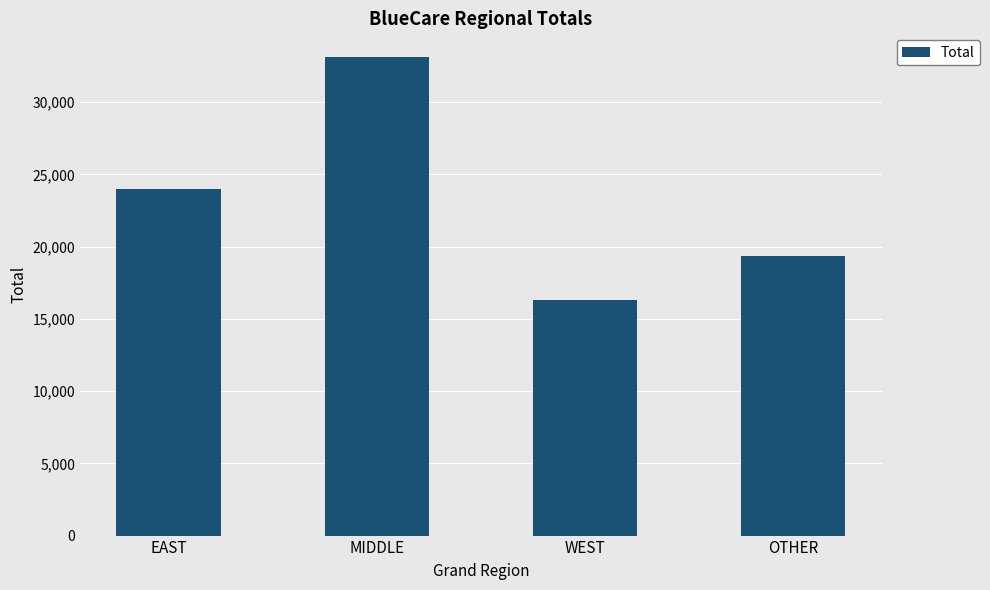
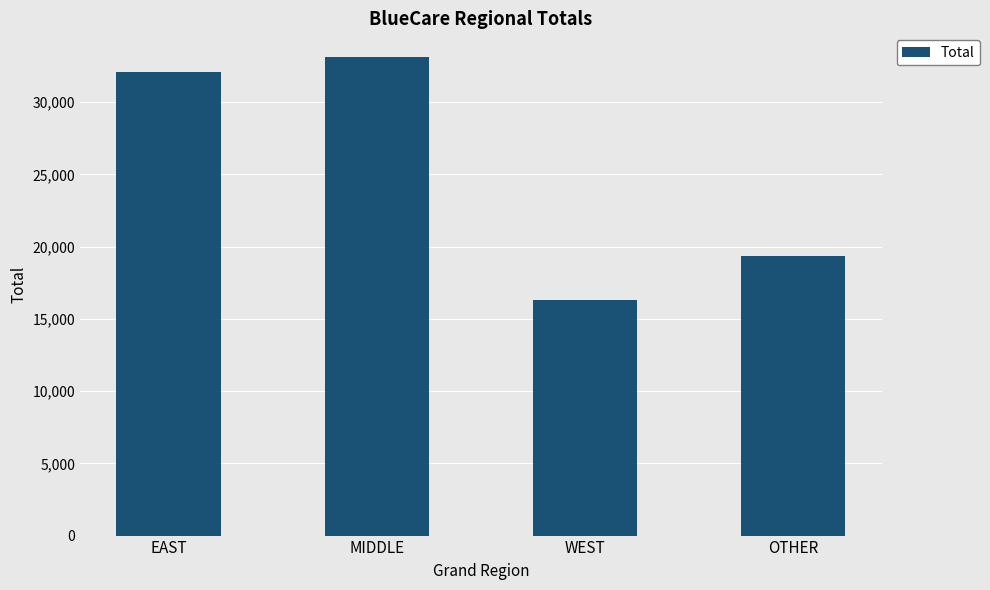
  {
-   "EAST": "24,000",
+   "EAST": "32,100",
    "MIDDLE": "33,100",
    "WEST": "16,300",
    "OTHER": "19,400"
  }
